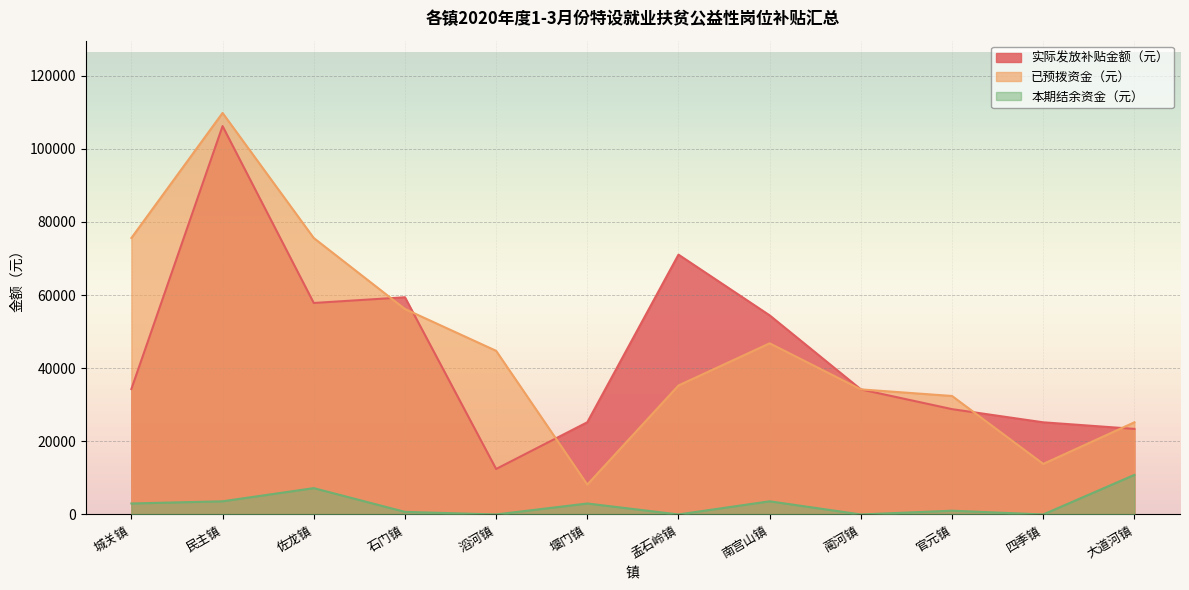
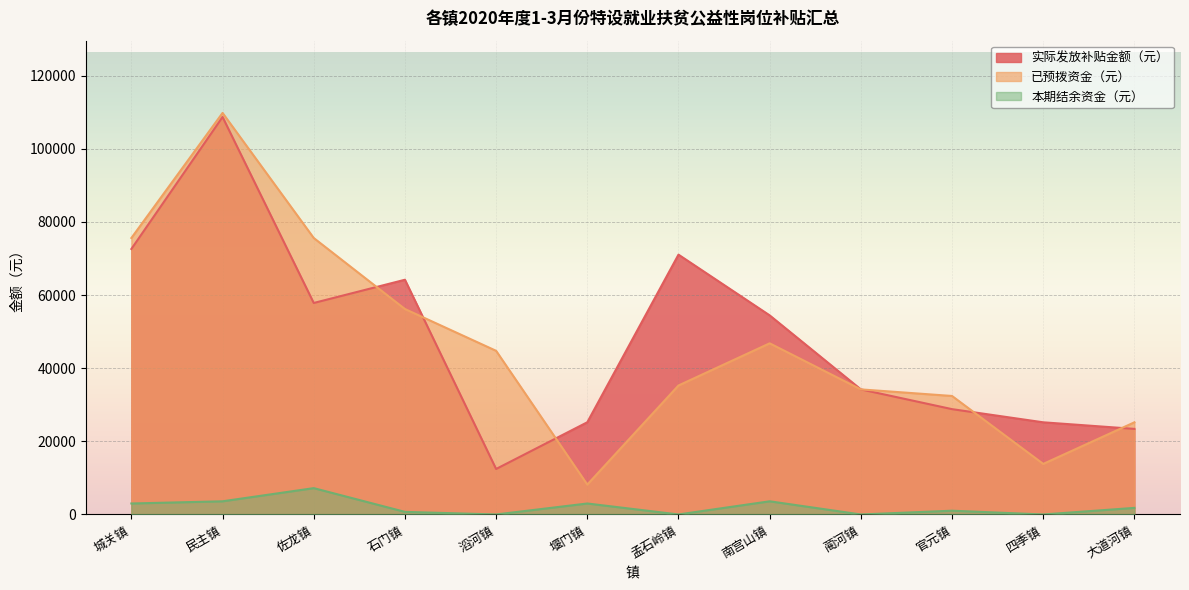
  {
    "实际发放补贴金额（元）": {
-     "城关镇": 34000,
-     "民主镇": 106000,
+     "城关镇": 73000,
+     "民主镇": 109000,
      "佐龙镇": 58000,
-     "石门镇": 59000,
+     "石门镇": 64000,
      "滔河镇": 12000,
      "堰门镇": 25000,
      "孟石岭镇": 71000,
      "南宫山镇": 54000,
      "官元镇": 29000,
      "四季镇": 25000,
      "大道河镇": 23000
    },
    "已预拨资金（元）": {
      "城关镇": 76000,
      "民主镇": 110000,
      "佐龙镇": 76000,
      "石门镇": 56000,
      "滔河镇": 45000,
      "堰门镇": 8000,
      "孟石岭镇": 35000,
      "南宫山镇": 47000,
      "官元镇": 32000,
      "四季镇": 14000,
      "大道河镇": 25000
    },
    "本期结余资金（元）": {
      "城关镇": 3000,
      "民主镇": 4000,
      "佐龙镇": 7000,
      "石门镇": 1000,
      "滔河镇": 0,
      "堰门镇": 3000,
      "孟石岭镇": 0,
      "南宫山镇": 4000,
      "蔺河镇": 0,
      "官元镇": 1000,
      "四季镇": 0,
-     "大道河镇": 11000
+     "大道河镇": 2000
    }
  }
